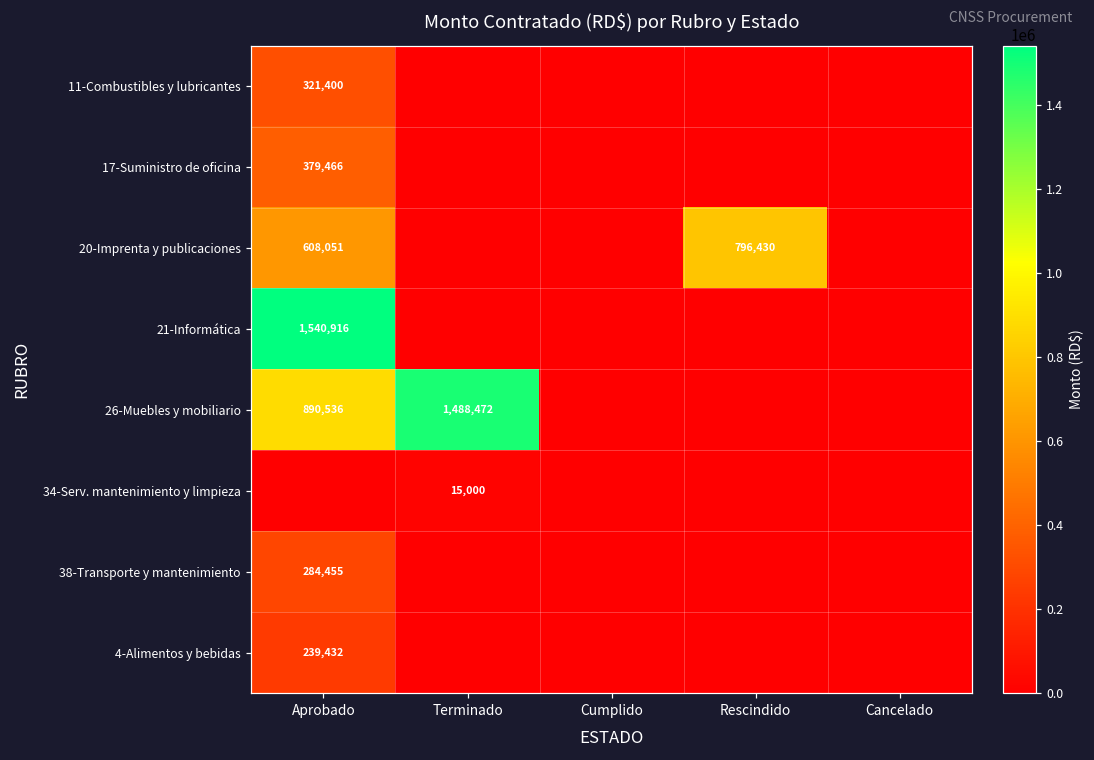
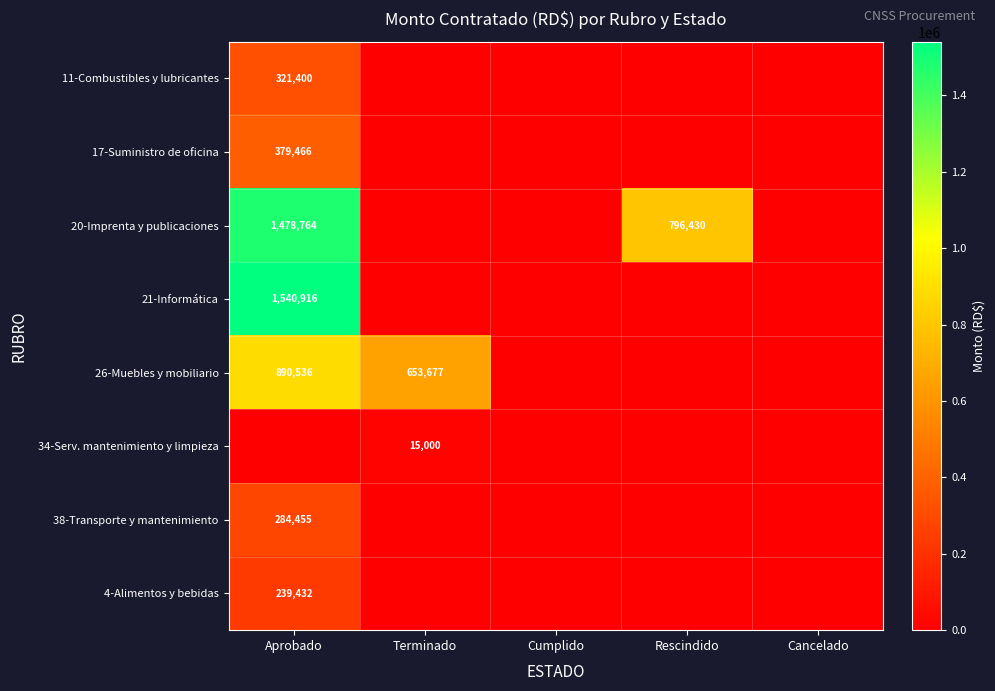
  {
    "11-Combustibles y lubricantes": {
      "Aprobado": "321,400"
    },
    "17-Suministro de oficina": {
      "Aprobado": "379,466"
    },
    "20-Imprenta y publicaciones": {
-     "Aprobado": "608,051",
+     "Aprobado": "1,478,764",
      "Rescindido": "796,430"
    },
    "21-Informática": {
      "Aprobado": "1,540,916"
    },
    "26-Muebles y mobiliario": {
      "Aprobado": "890,536",
-     "Terminado": "1,488,472"
+     "Terminado": "653,677"
    },
    "34-Serv. mantenimiento y limpieza": {
      "Terminado": "15,000"
    },
    "38-Transporte y mantenimiento": {
      "Aprobado": "284,455"
    },
    "4-Alimentos y bebidas": {
      "Aprobado": "239,432"
    }
  }
